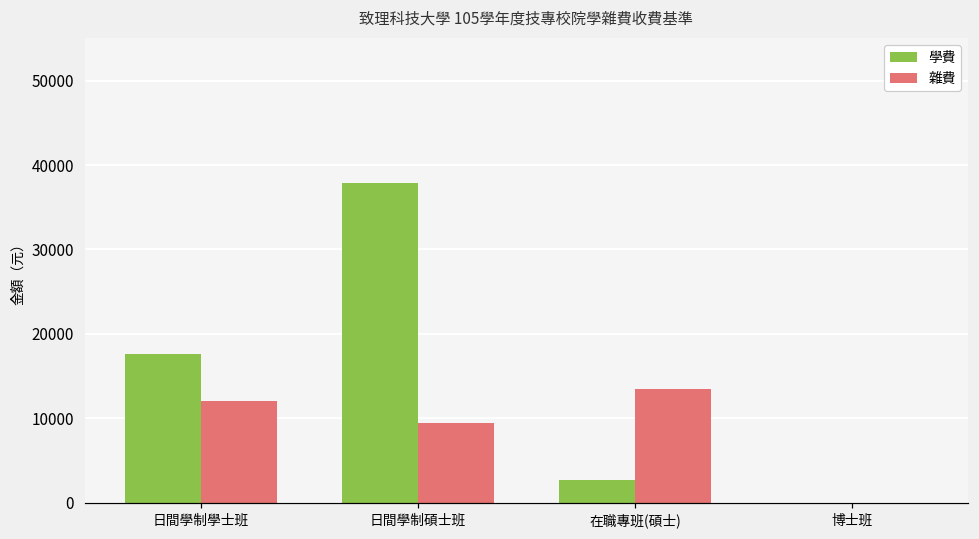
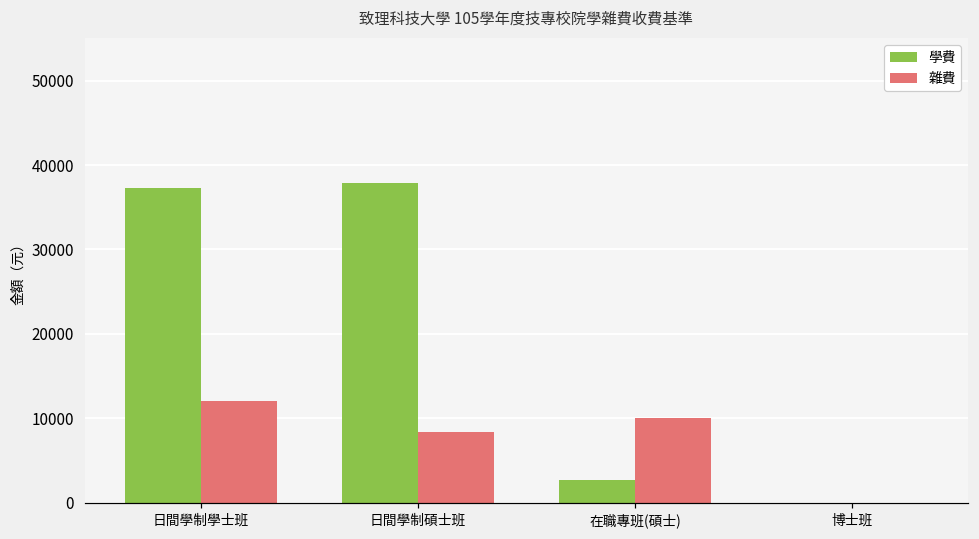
  {
    "學費": {
-     "日間學制學士班": 18000,
+     "日間學制學士班": 37000,
      "日間學制碩士班": 38000,
      "在職專班(碩士)": 3000,
      "博士班": 0
    },
    "雜費": {
      "日間學制學士班": 12000,
-     "日間學制碩士班": 9000,
-     "在職專班(碩士)": 13000,
+     "日間學制碩士班": 8000,
+     "在職專班(碩士)": 10000,
      "博士班": 0
    }
  }
